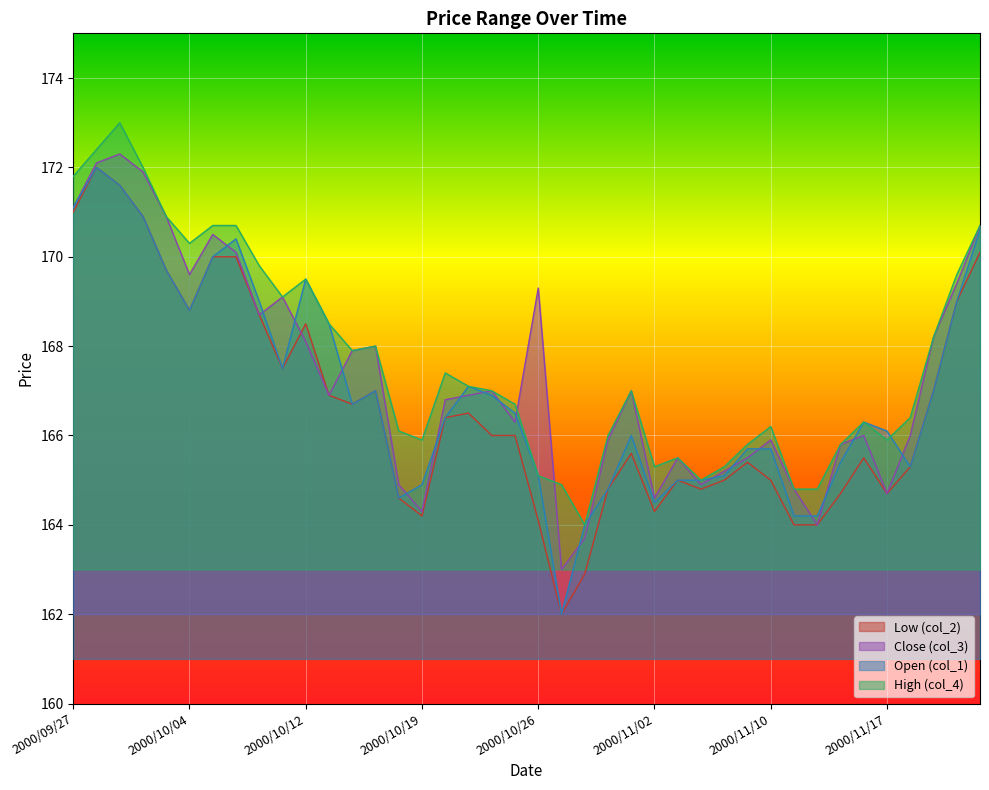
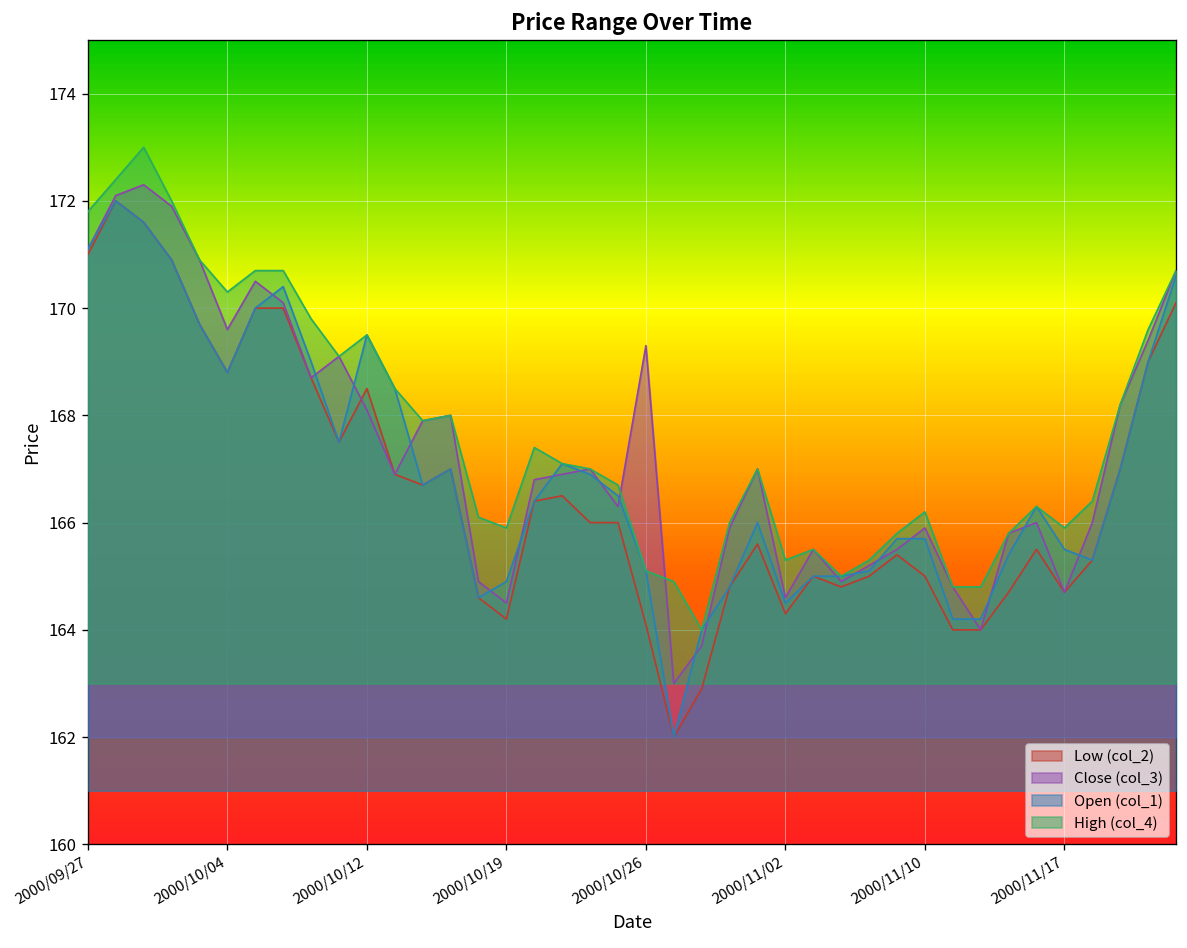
  {
    "Low (col_2)": {
      "2000/09/27": 171.0,
      "2000/10/12": 168.5,
      "2000/10/19": 164.2,
      "2000/10/26": 164.1,
      "2000/11/02": 164.3,
      "2000/11/10": 165.0
    },
    "Close (col_3)": {
      "2000/10/04": 169.6,
      "2000/10/12": 168.1,
-     "2000/10/19": 164.3,
+     "2000/10/19": 164.5,
      "2000/10/26": 169.3,
      "2000/11/02": 164.6,
      "2000/11/10": 165.9
    },
    "Open (col_1)": {
      "2000/10/19": 164.9,
      "2000/11/02": 164.5,
      "2000/11/10": 165.7,
-     "2000/11/17": 166.1
+     "2000/11/17": 165.5
    },
    "High (col_4)": {
      "2000/09/27": 171.8,
      "2000/10/04": 170.3,
      "2000/10/19": 165.9,
      "2000/11/02": 165.3,
      "2000/11/10": 166.2,
      "2000/11/17": 165.9
    }
  }
